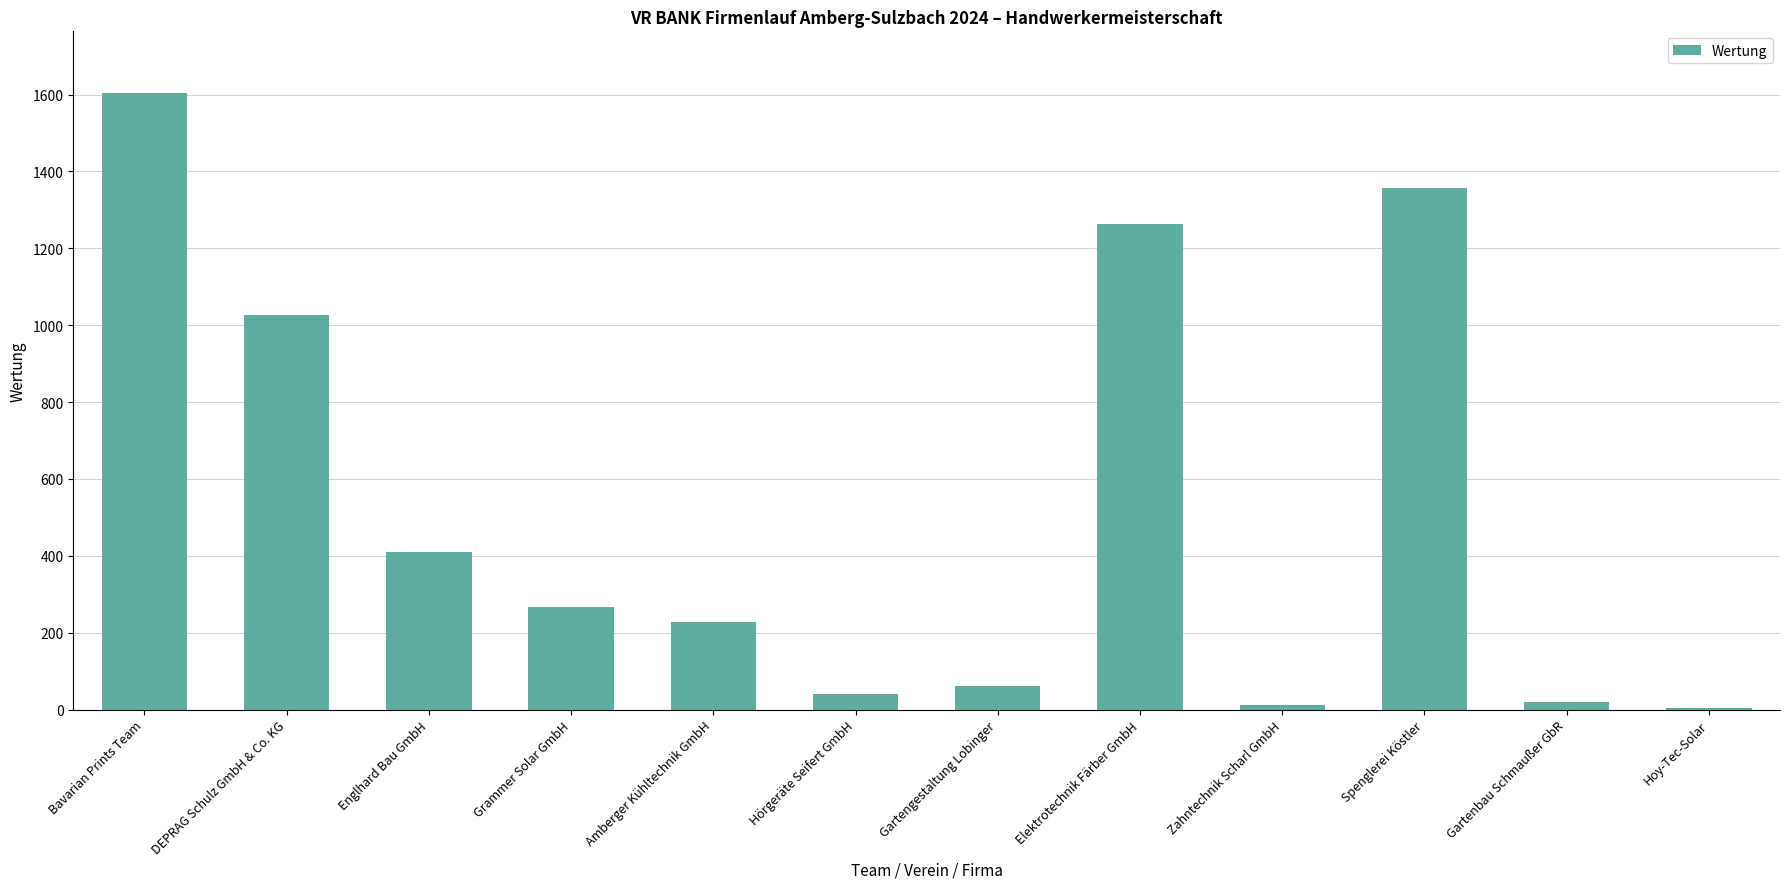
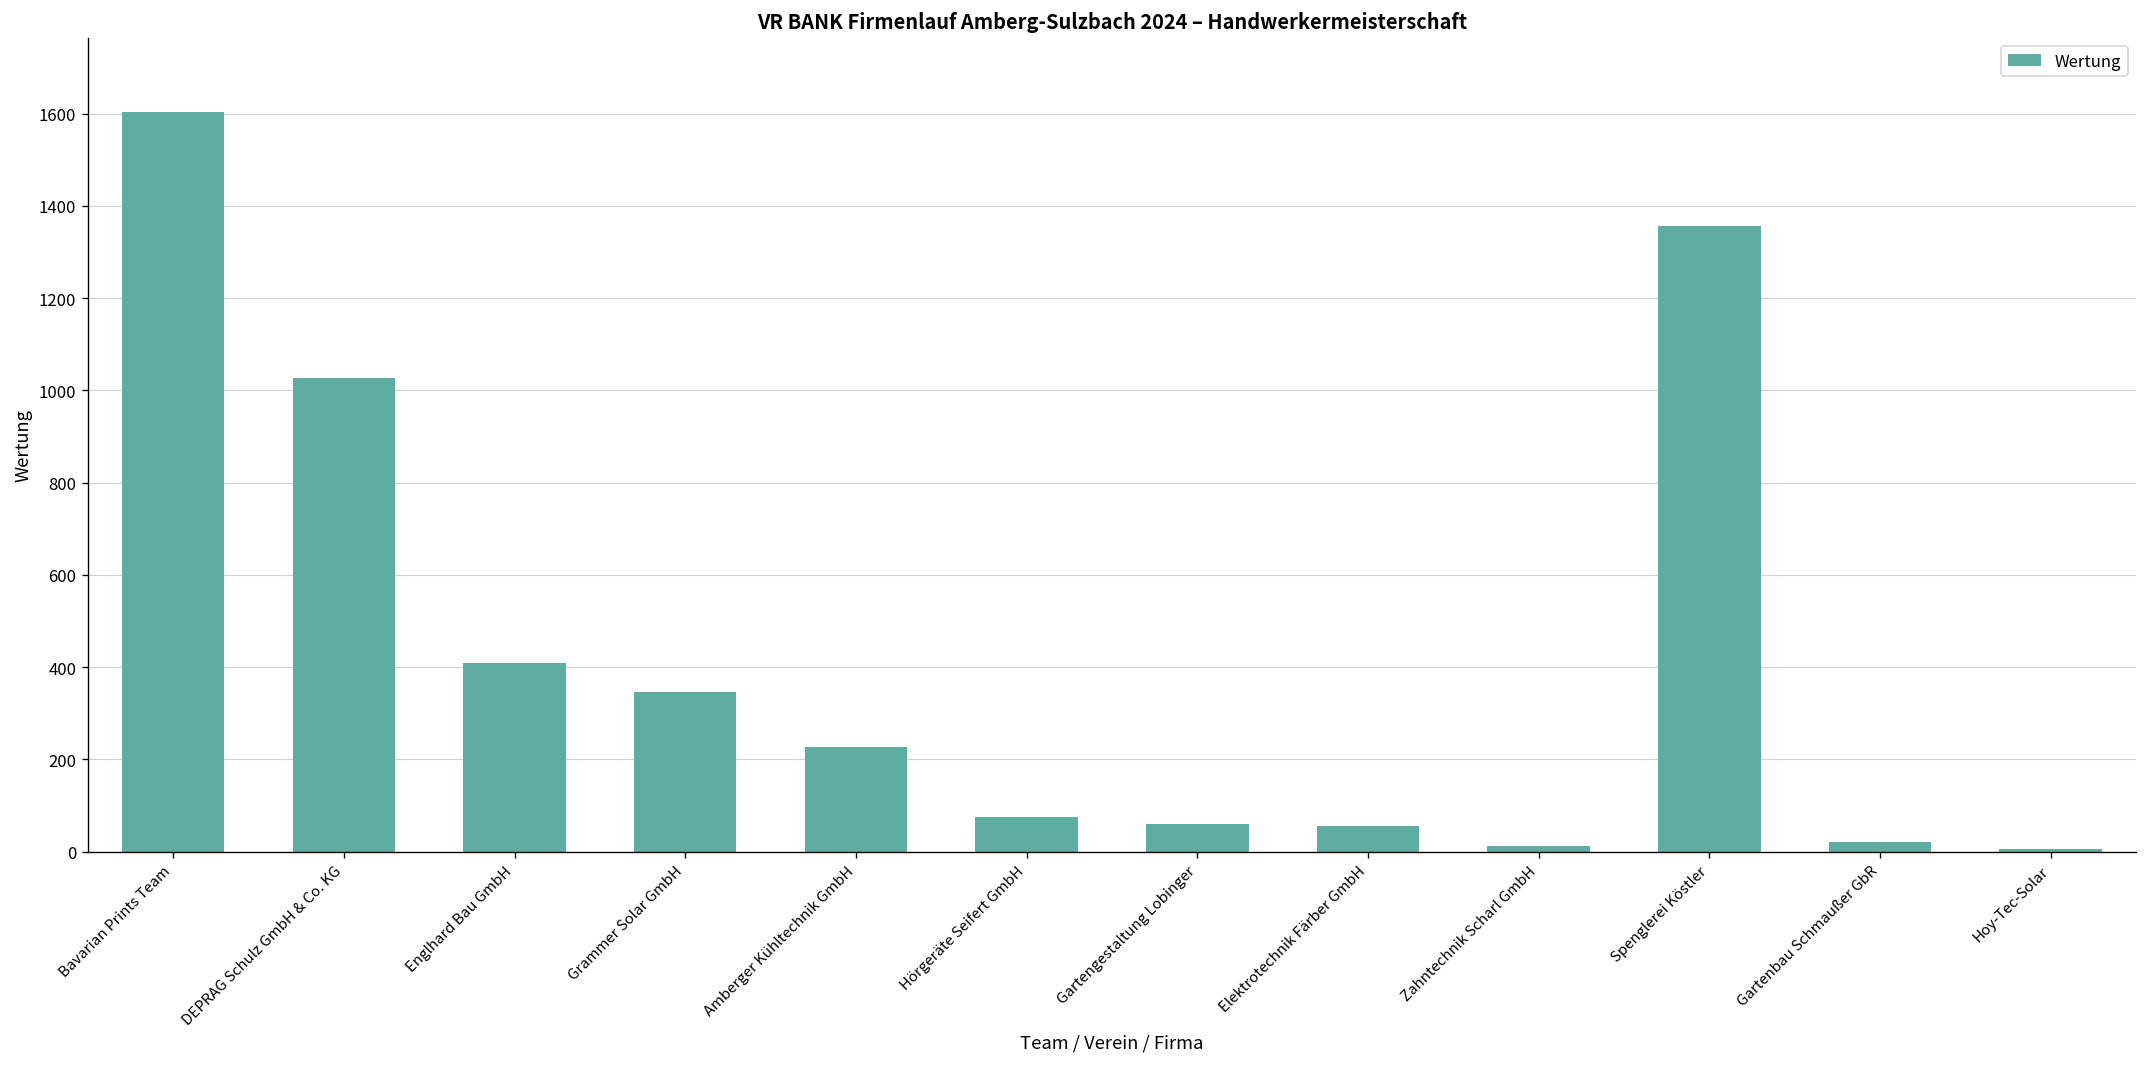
  {
    "Bavarian Prints Team": 1600,
    "DEPRAG Schulz GmbH & Co. KG": 1030,
    "Englhard Bau GmbH": 410,
-   "Grammer Solar GmbH": 270,
+   "Grammer Solar GmbH": 350,
    "Amberger Kühltechnik GmbH": 230,
-   "Hörgeräte Seifert GmbH": 40,
+   "Hörgeräte Seifert GmbH": 80,
    "Gartengestaltung Lobinger": 60,
-   "Elektrotechnik Färber GmbH": 1260,
+   "Elektrotechnik Färber GmbH": 60,
    "Zahntechnik Scharl GmbH": 10,
    "Spenglerei Köstler": 1360,
    "Gartenbau Schmaußer GbR": 20
  }
